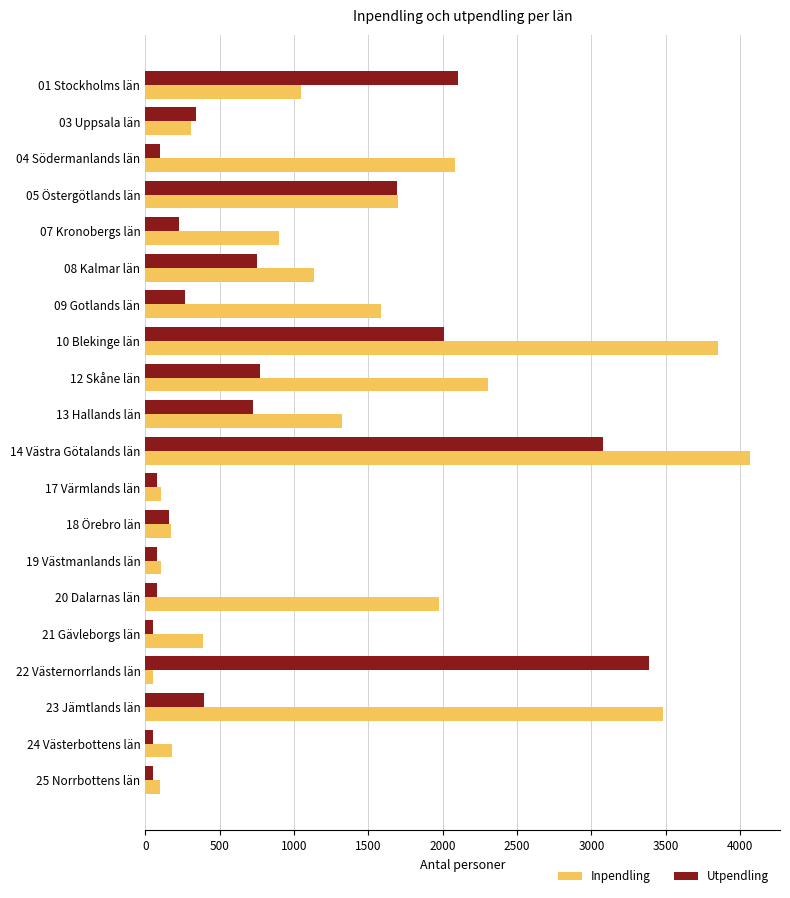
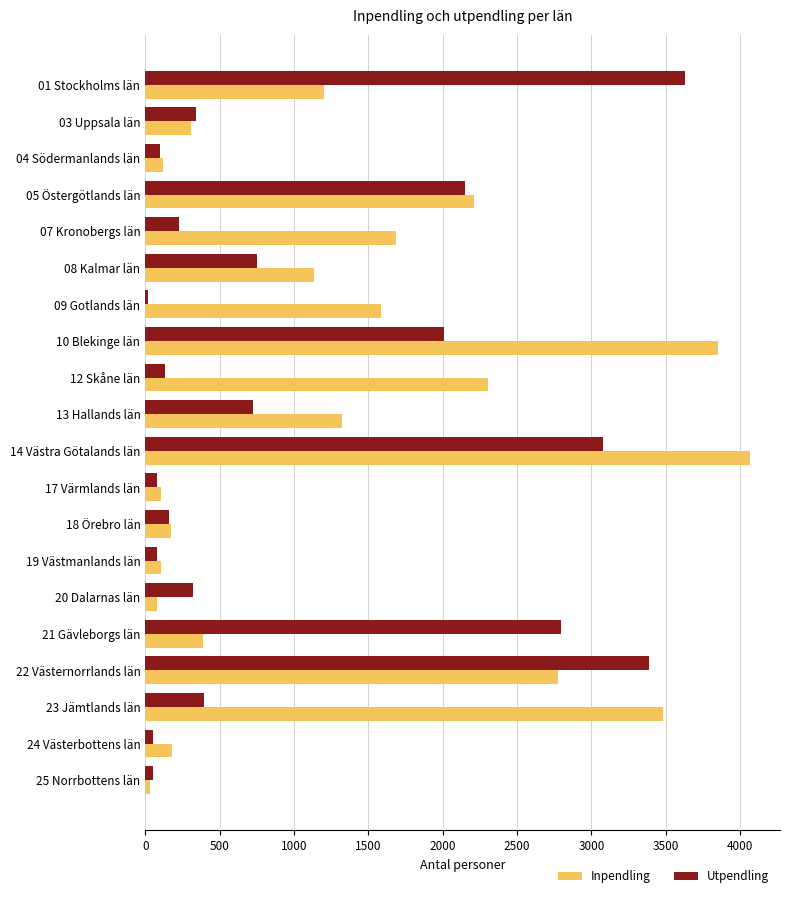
  {
    "Inpendling": {
-     "01 Stockholms län": 1050,
+     "01 Stockholms län": 1200,
      "03 Uppsala län": 310,
-     "04 Södermanlands län": 2090,
-     "05 Östergötlands län": 1700,
-     "07 Kronobergs län": 900,
+     "04 Södermanlands län": 120,
+     "05 Östergötlands län": 2210,
+     "07 Kronobergs län": 1680,
      "08 Kalmar län": 1140,
      "09 Gotlands län": 1580,
      "10 Blekinge län": 3850,
      "12 Skåne län": 2310,
      "13 Hallands län": 1320,
      "14 Västra Götalands län": 4070,
      "17 Värmlands län": 110,
      "18 Örebro län": 170,
      "19 Västmanlands län": 100,
-     "20 Dalarnas län": 1970,
+     "20 Dalarnas län": 80,
      "21 Gävleborgs län": 390,
-     "22 Västernorrlands län": 60,
+     "22 Västernorrlands län": 2770,
      "23 Jämtlands län": 3480,
      "24 Västerbottens län": 180,
-     "25 Norrbottens län": 100
+     "25 Norrbottens län": 30
    },
    "Utpendling": {
-     "01 Stockholms län": 2100,
+     "01 Stockholms län": 3630,
      "03 Uppsala län": 340,
      "04 Södermanlands län": 100,
-     "05 Östergötlands län": 1690,
+     "05 Östergötlands län": 2150,
      "07 Kronobergs län": 230,
      "08 Kalmar län": 750,
-     "09 Gotlands län": 270,
+     "09 Gotlands län": 20,
      "10 Blekinge län": 2010,
-     "12 Skåne län": 780,
+     "12 Skåne län": 130,
      "13 Hallands län": 730,
      "14 Västra Götalands län": 3080,
      "17 Värmlands län": 80,
      "18 Örebro län": 160,
      "19 Västmanlands län": 80,
-     "20 Dalarnas län": 80,
-     "21 Gävleborgs län": 50,
+     "20 Dalarnas län": 320,
+     "21 Gävleborgs län": 2800,
      "22 Västernorrlands län": 3390,
      "23 Jämtlands län": 400,
      "24 Västerbottens län": 50,
      "25 Norrbottens län": 50
    }
  }
